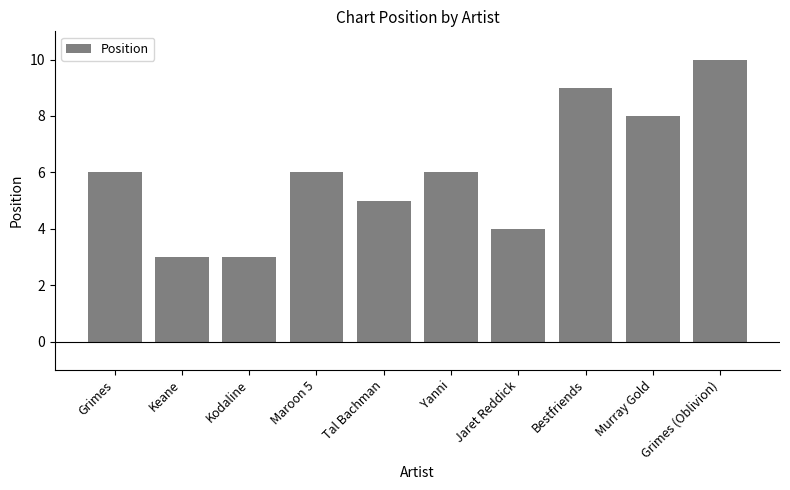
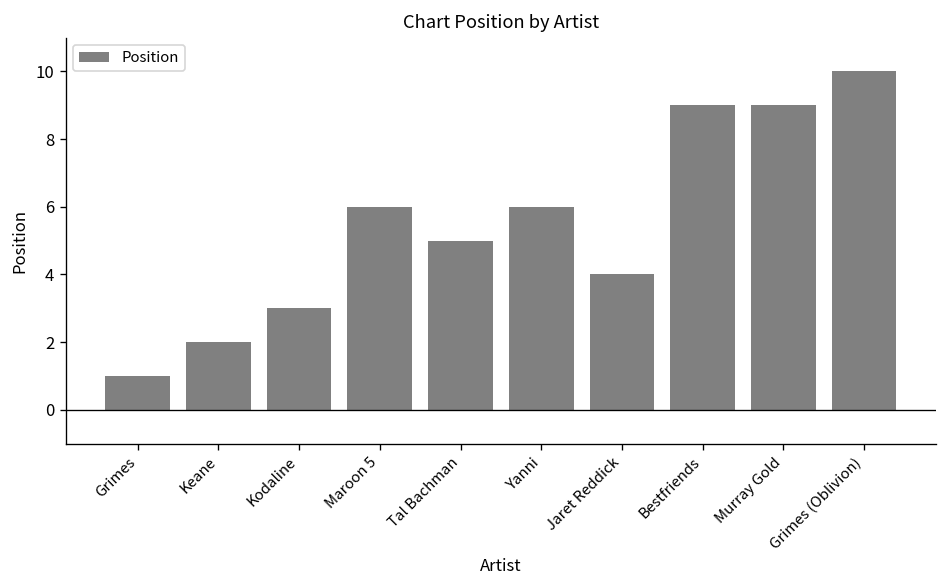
  {
-   "Grimes": 6,
-   "Keane": 3,
+   "Grimes": 1,
+   "Keane": 2,
    "Kodaline": 3,
    "Maroon 5": 6,
    "Tal Bachman": 5,
    "Yanni": 6,
    "Jaret Reddick": 4,
    "Bestfriends": 9,
-   "Murray Gold": 8,
+   "Murray Gold": 9,
    "Grimes (Oblivion)": 10
  }
